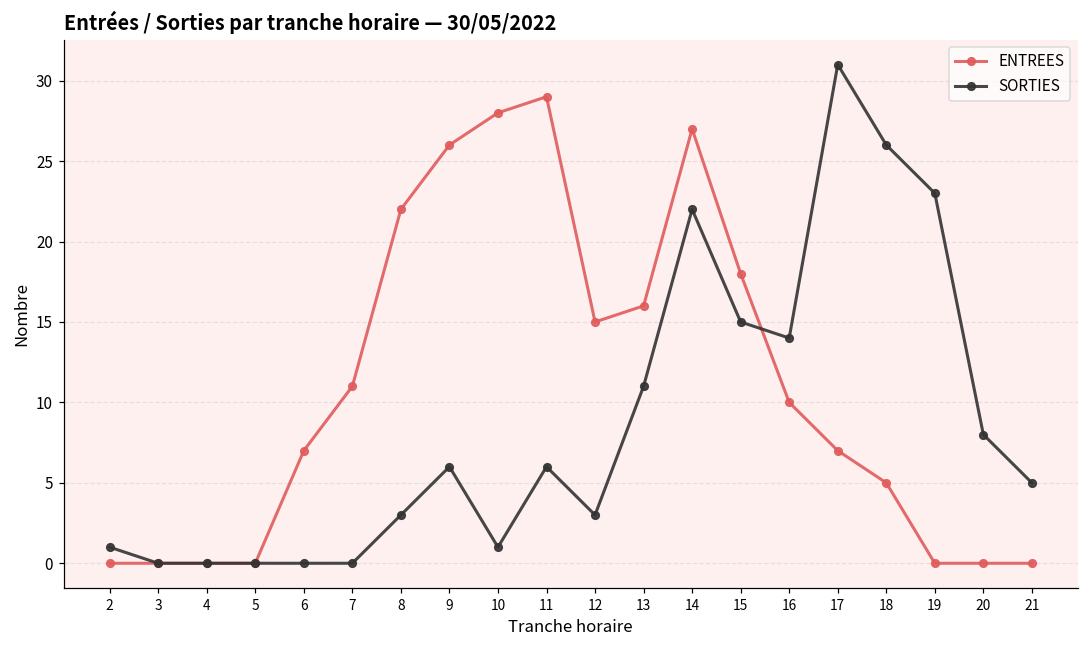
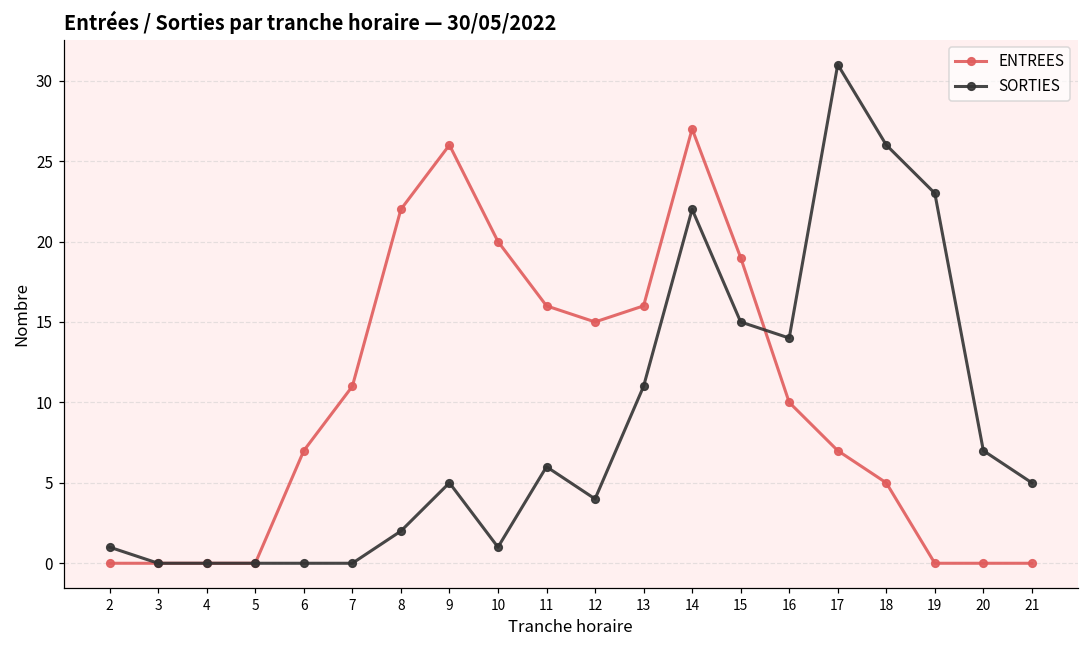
  {
    "ENTREES": {
      "2": 0,
      "6": 7,
      "7": 11,
      "8": 22,
      "9": 26,
-     "10": 28,
-     "11": 29,
+     "10": 20,
+     "11": 16,
      "12": 15,
      "13": 16,
      "14": 27,
-     "15": 18,
+     "15": 19,
      "16": 10,
      "17": 7,
      "18": 5,
      "19": 0,
      "20": 0,
      "21": 0
    },
    "SORTIES": {
      "2": 1,
      "6": 0,
      "7": 0,
-     "8": 3,
-     "9": 6,
+     "8": 2,
+     "9": 5,
      "10": 1,
      "11": 6,
-     "12": 3,
+     "12": 4,
      "13": 11,
      "14": 22,
      "15": 15,
      "16": 14,
      "17": 31,
      "18": 26,
      "19": 23,
-     "20": 8,
+     "20": 7,
      "21": 5
    }
  }
